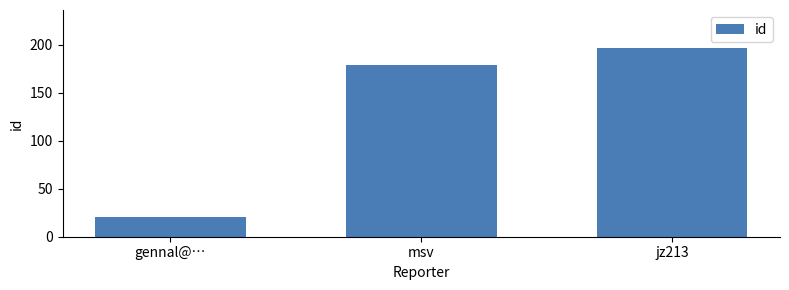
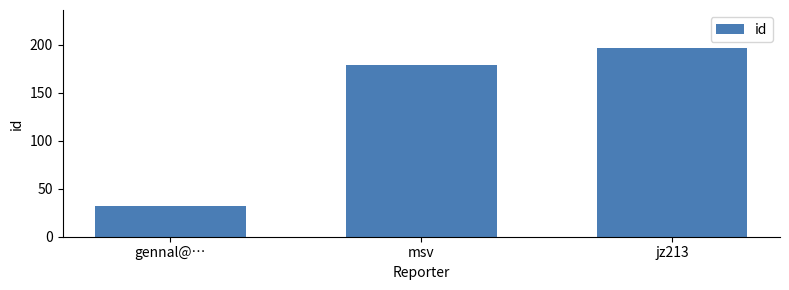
  {
-   "gennal@…": 20,
+   "gennal@…": 30,
    "msv": 180,
    "jz213": 200
  }
